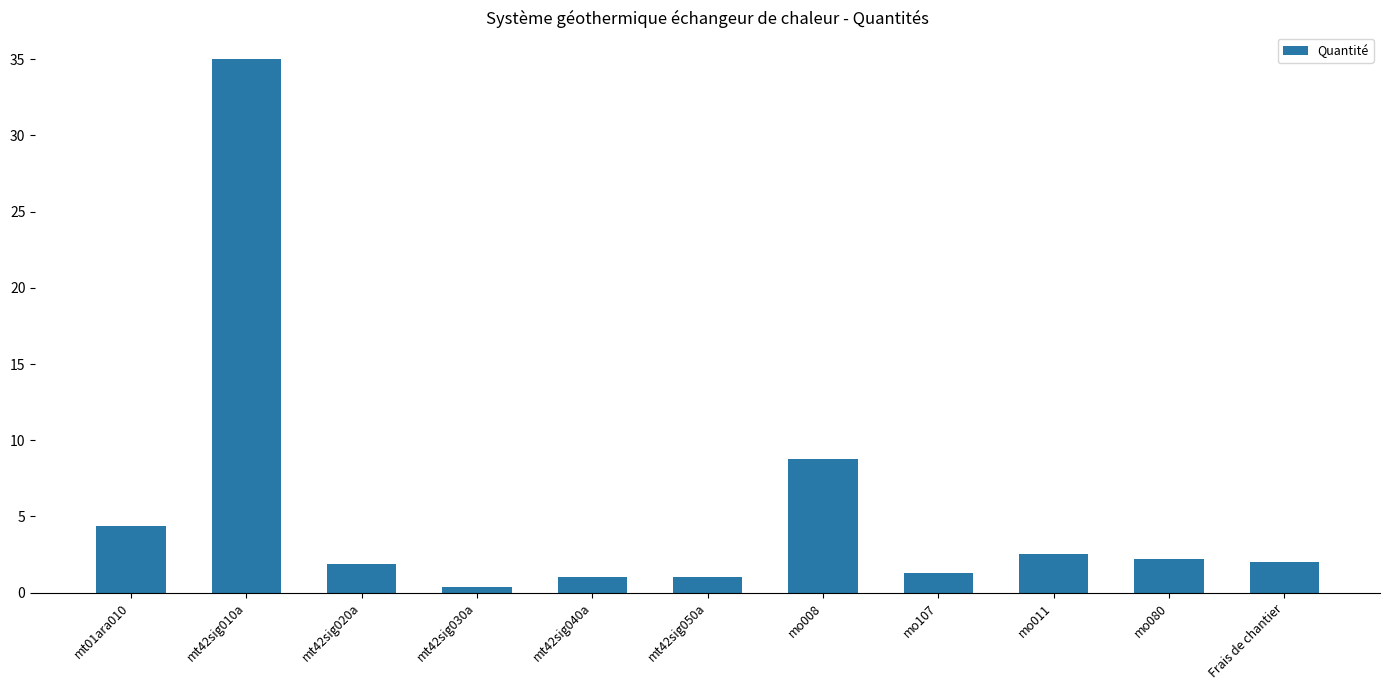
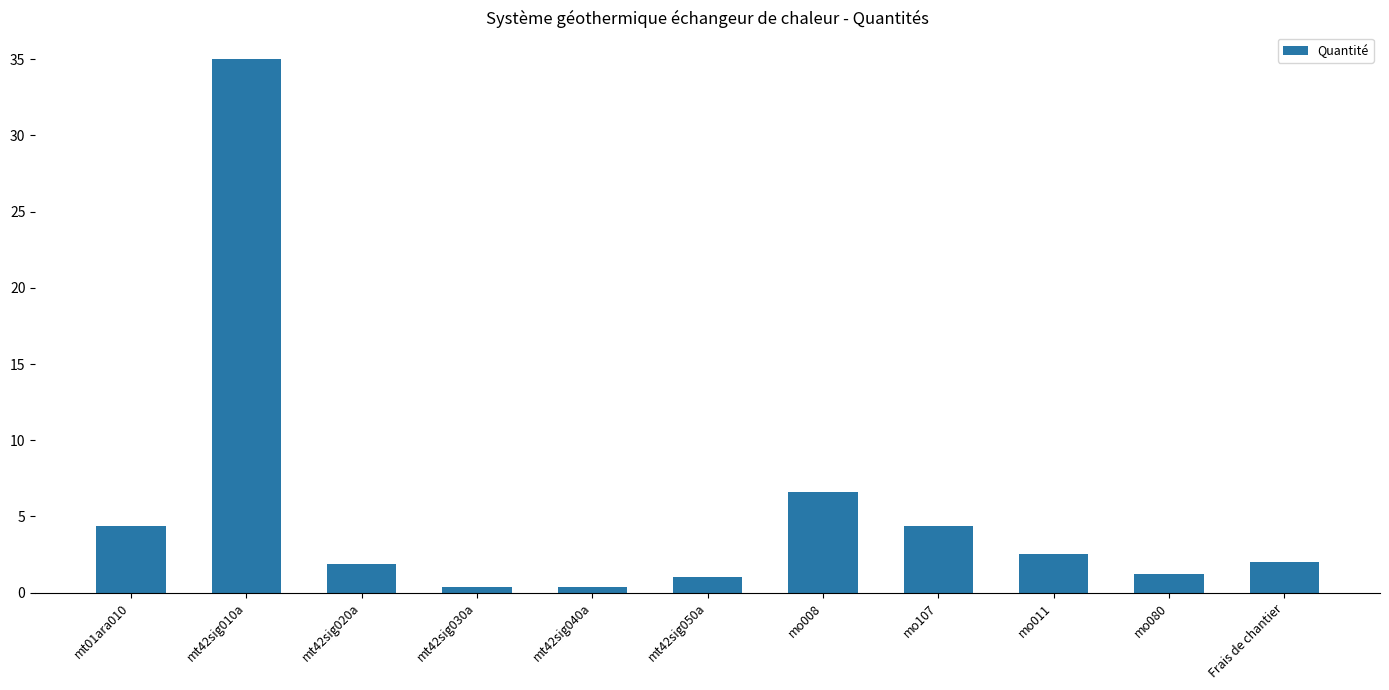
  {
    "mt01ara010": 4.4,
    "mt42sig010a": 35.0,
    "mt42sig020a": 1.9,
    "mt42sig030a": 0.4,
-   "mt42sig040a": 1.0,
+   "mt42sig040a": 0.4,
    "mt42sig050a": 1.0,
-   "mo008": 8.8,
-   "mo107": 1.3,
+   "mo008": 6.6,
+   "mo107": 4.4,
    "mo011": 2.5,
-   "mo080": 2.2,
+   "mo080": 1.3,
    "Frais de chantier": 2.0
  }
